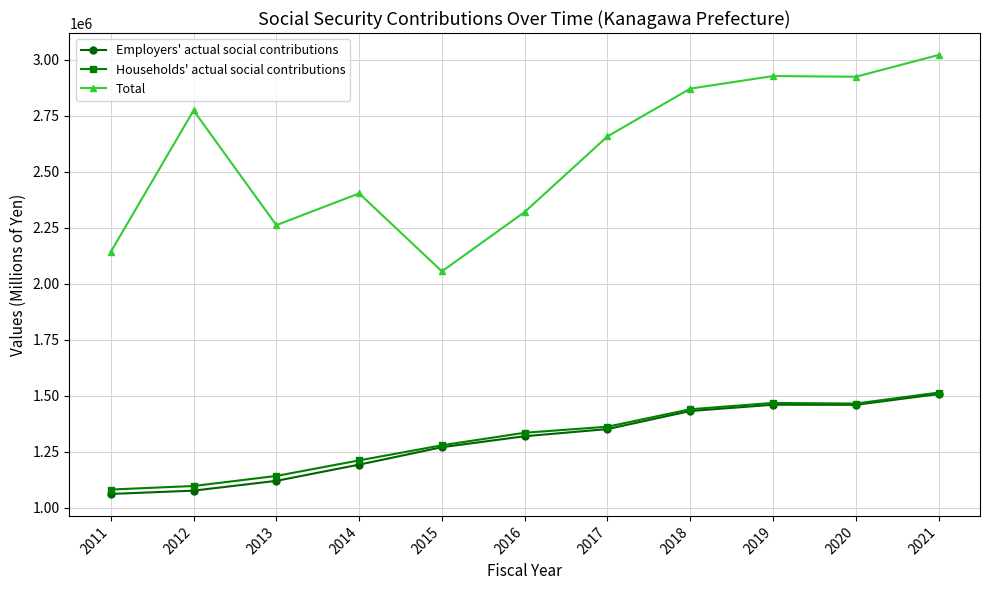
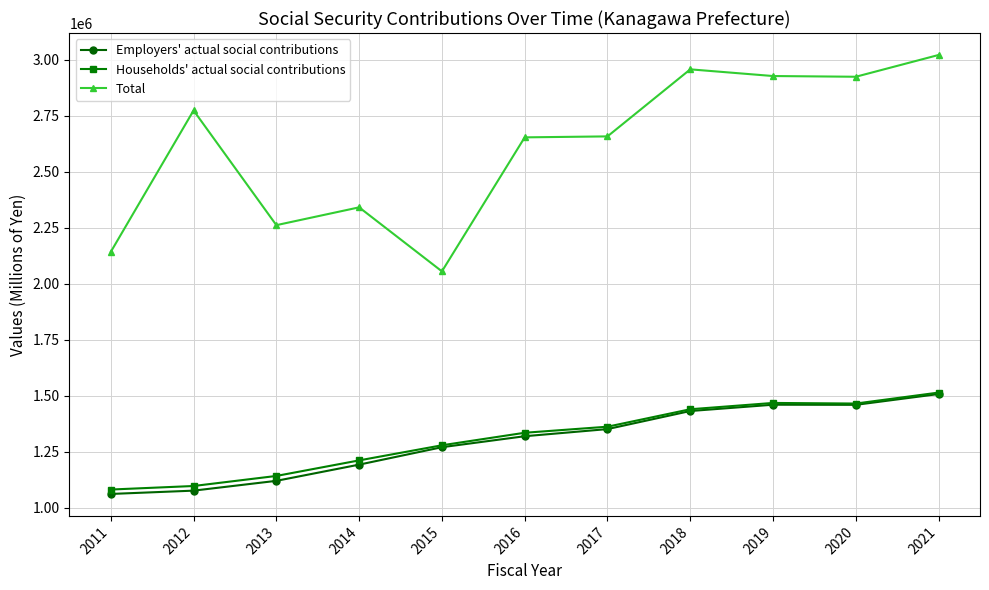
  {
    "Total": {
      "2011": 2140000,
      "2012": 2770000,
      "2013": 2260000,
-     "2014": 2400000,
+     "2014": 2340000,
      "2015": 2060000,
-     "2016": 2320000,
+     "2016": 2650000,
      "2017": 2660000,
-     "2018": 2870000,
+     "2018": 2960000,
      "2019": 2930000,
      "2020": 2920000,
      "2021": 3020000
    }
  }
